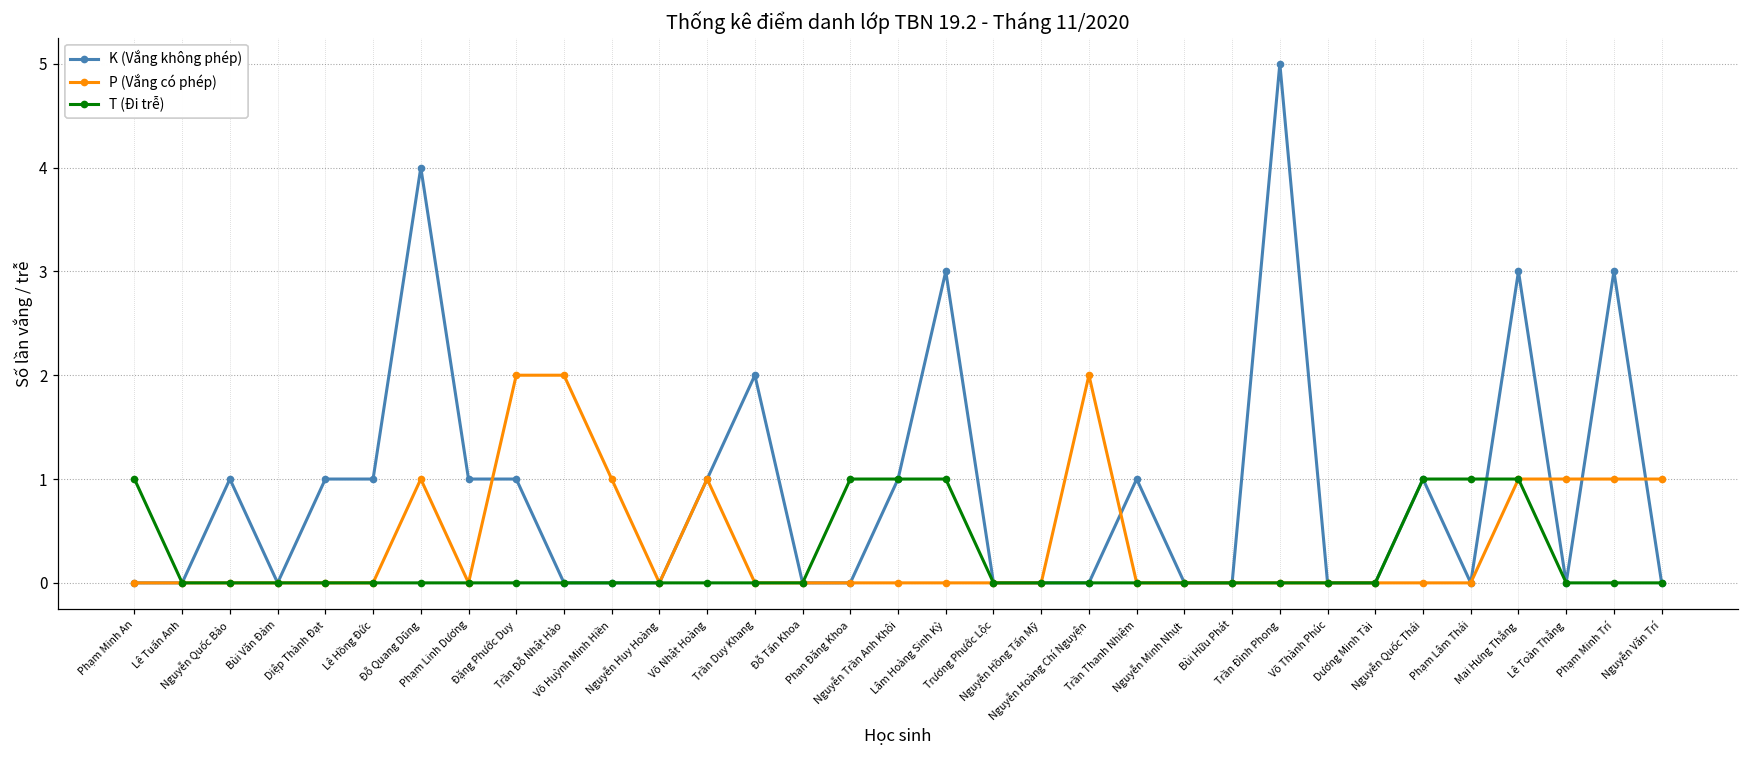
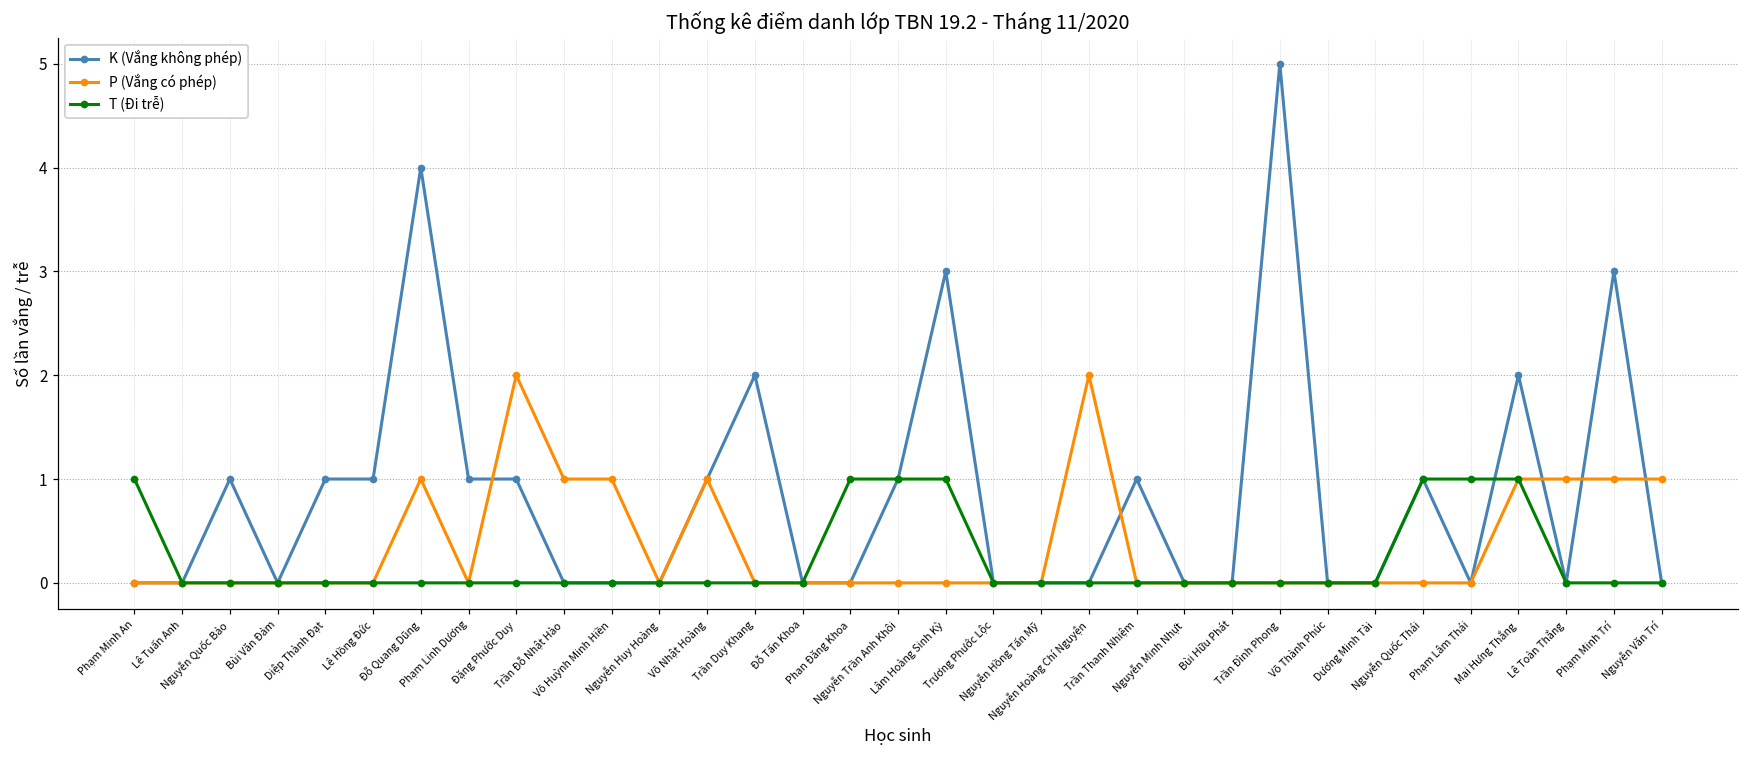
  {
    "K (Vắng không phép)": {
      "Nguyễn Quốc Bảo": 1,
      "Diệp Thành Đạt": 1,
      "Lê Hồng Đức": 1,
      "Đỗ Quang Dũng": 4,
      "Phạm Linh Dương": 1,
      "Đặng Phước Duy": 1,
      "Trần Duy Khang": 2,
      "Lâm Hoàng Sinh Kỳ": 3,
      "Trần Thanh Nhiệm": 1,
      "Trần Đình Phong": 5,
-     "Mai Hưng Thắng": 3,
+     "Mai Hưng Thắng": 2,
      "Phạm Minh Trí": 3
    },
    "P (Vắng có phép)": {
      "Đỗ Quang Dũng": 1,
      "Đặng Phước Duy": 2,
-     "Trần Đỗ Nhật Hào": 2,
+     "Trần Đỗ Nhật Hào": 1,
      "Võ Huỳnh Minh Hiền": 1,
      "Nguyễn Trần Anh Khôi": 0,
      "Lâm Hoàng Sinh Kỳ": 0,
      "Nguyễn Hoàng Chí Nguyện": 2,
      "Nguyễn Quốc Thái": 0,
      "Lê Toàn Thắng": 1,
      "Phạm Minh Trí": 1,
      "Nguyễn Văn Trí": 1
    },
    "T (Đi trễ)": {
      "Phạm Minh An": 1,
      "Đỗ Quang Dũng": 0,
      "Đặng Phước Duy": 0,
      "Võ Nhật Hoàng": 0,
      "Phan Đăng Khoa": 1,
      "Lâm Hoàng Sinh Kỳ": 1,
      "Phạm Lâm Thái": 1,
      "Phạm Minh Trí": 0
    }
  }
